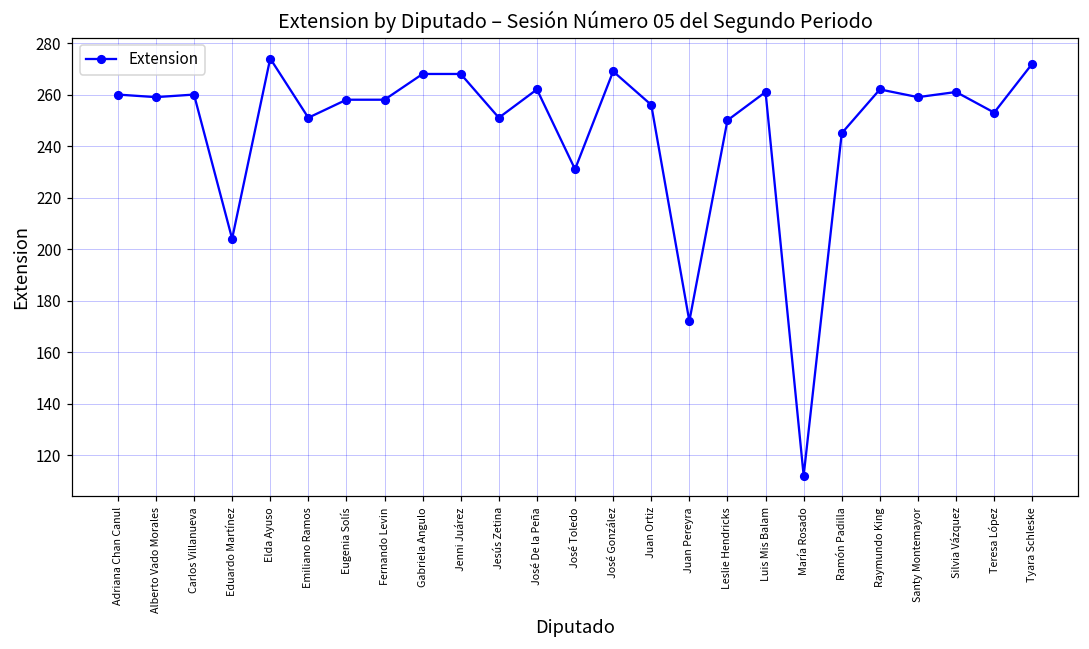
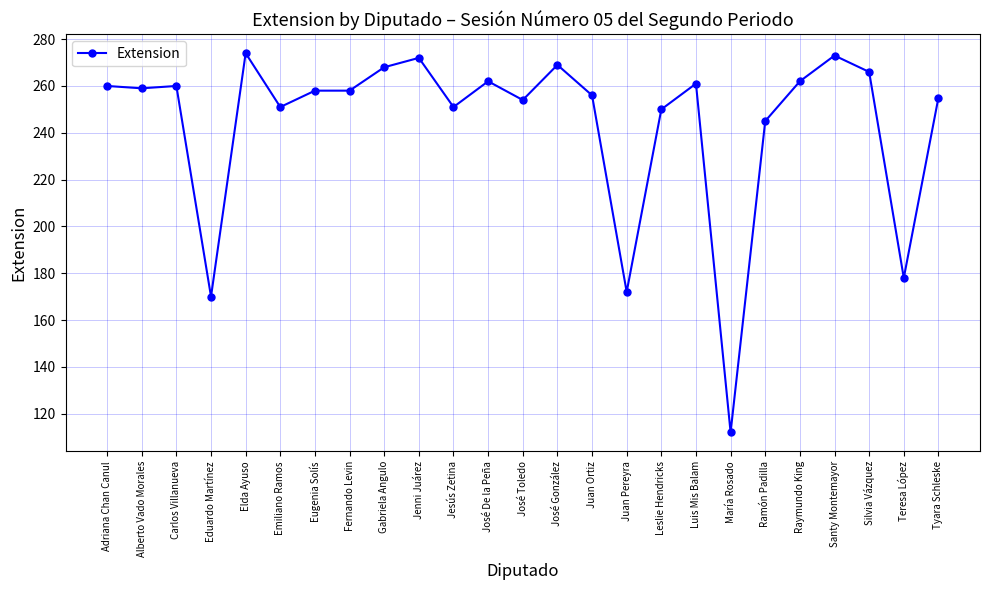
  {
    "Adriana Chan Canul": 260,
    "Alberto Vado Morales": 259,
    "Carlos Villanueva": 260,
-   "Eduardo Martínez": 204,
+   "Eduardo Martínez": 170,
    "Elda Ayuso": 274,
    "Emiliano Ramos": 251,
    "Eugenia Solís": 258,
    "Fernando Levin": 258,
    "Gabriela Angulo": 268,
-   "Jenni Juárez": 268,
+   "Jenni Juárez": 272,
    "Jesús Zetina": 251,
    "José De la Peña": 262,
-   "José Toledo": 231,
+   "José Toledo": 254,
    "José González": 269,
    "Juan Ortiz": 256,
    "Juan Pereyra": 172,
    "Leslie Hendricks": 250,
    "Luis Mis Balam": 261,
    "María Rosado": 112,
    "Ramón Padilla": 245,
    "Raymundo King": 262,
-   "Santy Montemayor": 259,
-   "Silvia Vázquez": 261,
-   "Teresa López": 253,
-   "Tyara Schleske": 272
+   "Santy Montemayor": 273,
+   "Silvia Vázquez": 266,
+   "Teresa López": 178,
+   "Tyara Schleske": 255
  }
